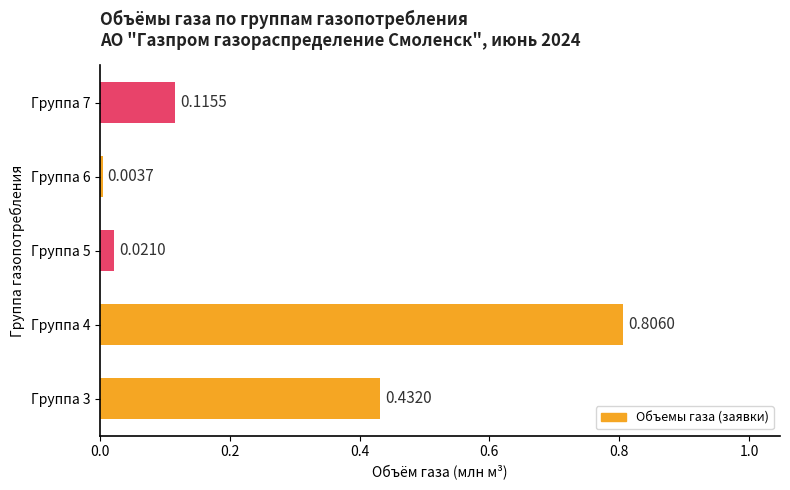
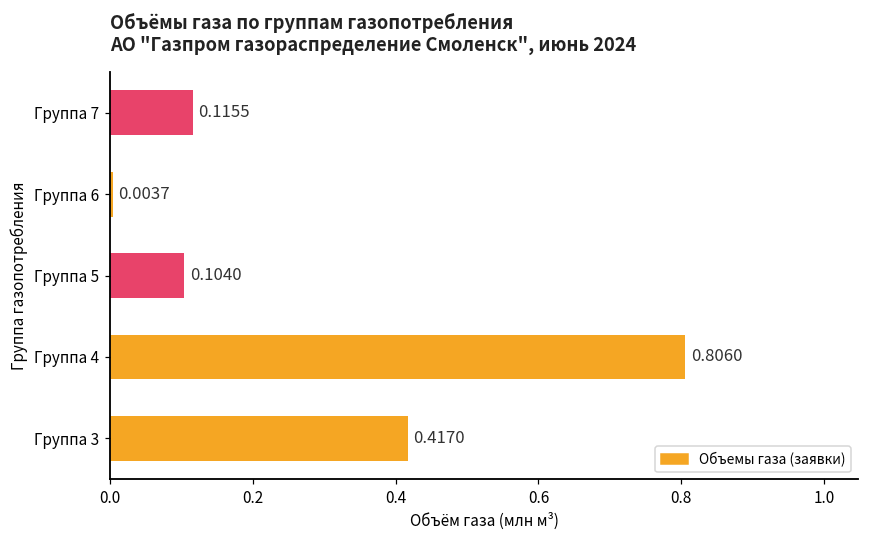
  {
    "Группа 7": 0.1155,
    "Группа 6": 0.0037,
-   "Группа 5": 0.0210,
+   "Группа 5": 0.1040,
    "Группа 4": 0.8060,
-   "Группа 3": 0.4320
+   "Группа 3": 0.4170
  }
